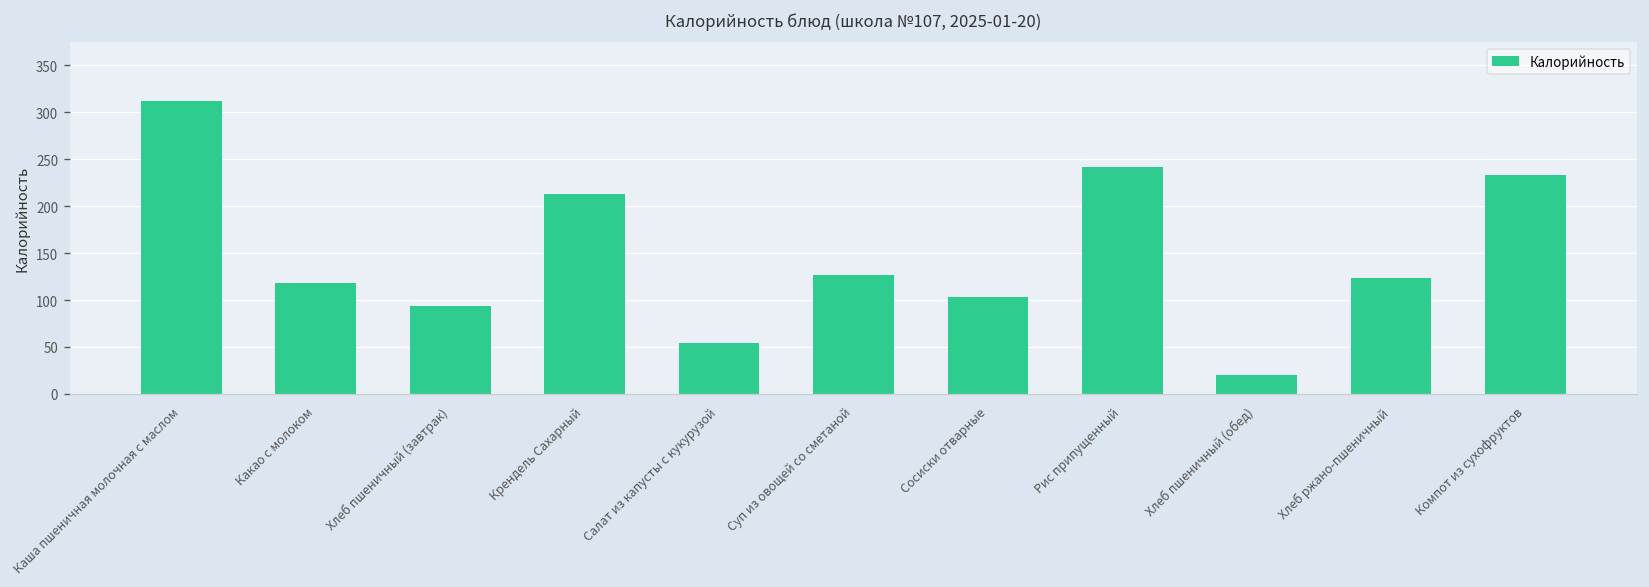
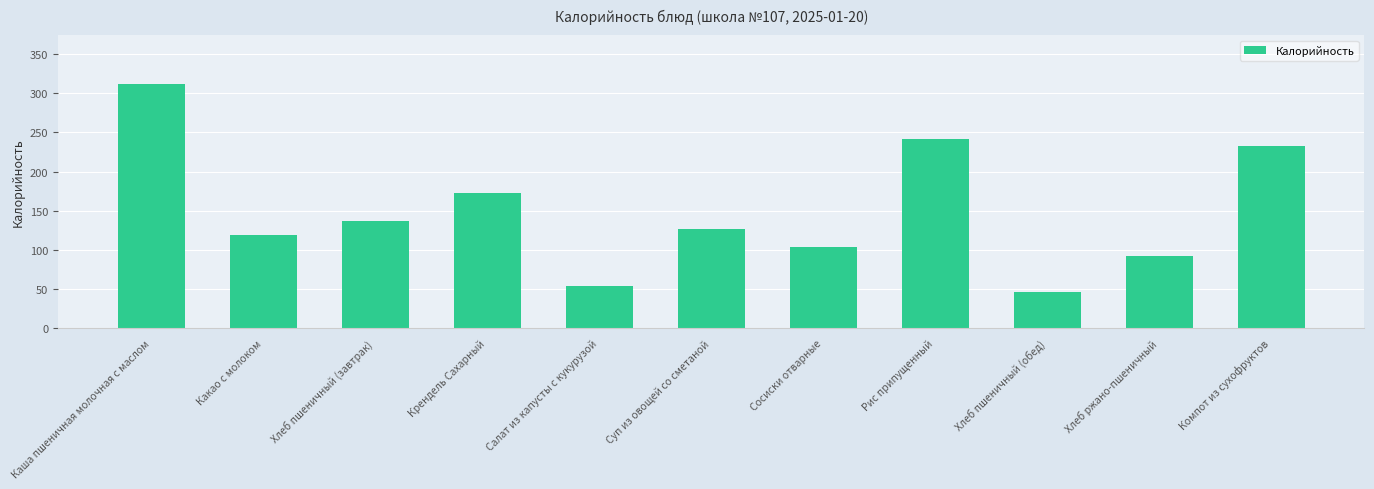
  {
    "Каша пшеничная молочная с маслом": 310,
    "Какао с молоком": 120,
-   "Хлеб пшеничный (завтрак)": 90,
-   "Крендель Сахарный": 210,
+   "Хлеб пшеничный (завтрак)": 140,
+   "Крендель Сахарный": 170,
    "Салат из капусты с кукурузой": 50,
    "Суп из овощей со сметаной": 130,
    "Сосиски отварные": 100,
    "Рис припущенный": 240,
-   "Хлеб пшеничный (обед)": 20,
-   "Хлеб ржано-пшеничный": 120,
+   "Хлеб пшеничный (обед)": 50,
+   "Хлеб ржано-пшеничный": 90,
    "Компот из сухофруктов": 230
  }
